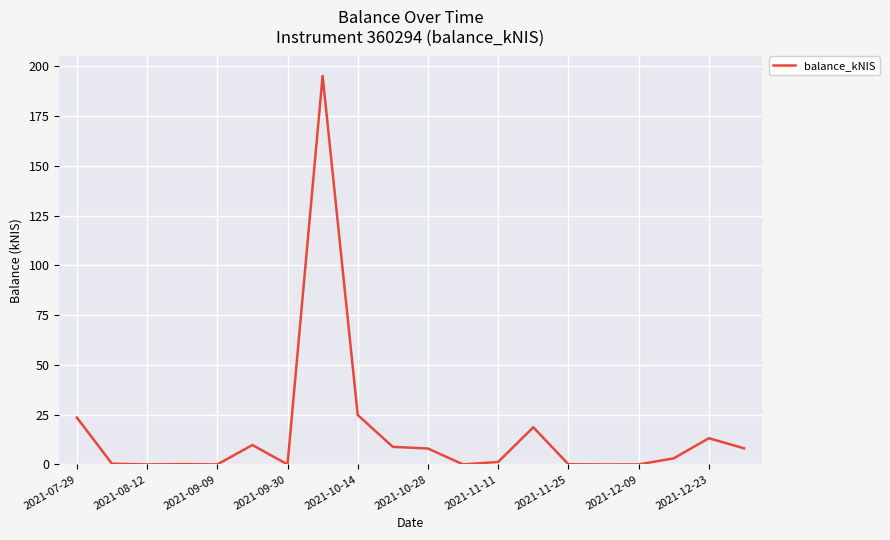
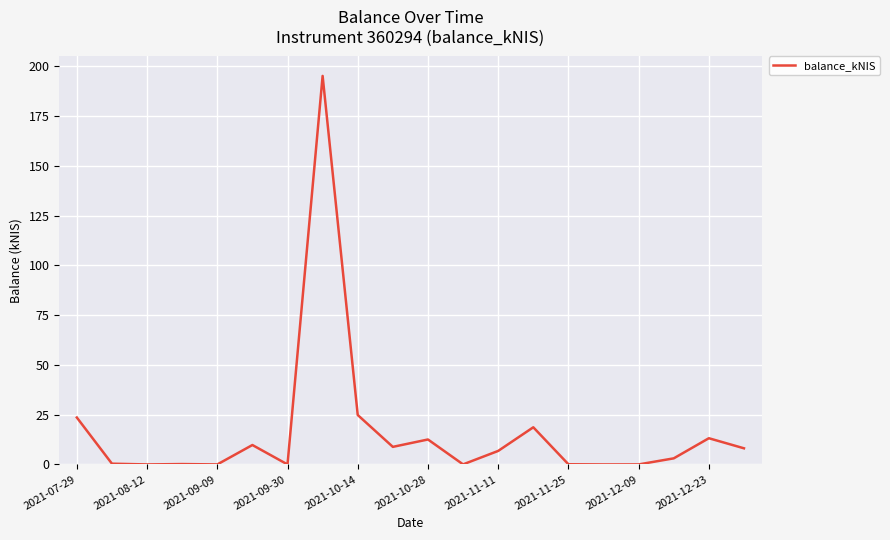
  {
    "2021-07-29": 24,
    "2021-08-12": 0,
    "2021-09-09": 0,
    "2021-09-30": 0,
    "2021-10-14": 25,
-   "2021-10-28": 8,
-   "2021-11-11": 1,
+   "2021-10-28": 13,
+   "2021-11-11": 7,
    "2021-11-25": 0,
    "2021-12-09": 0,
    "2021-12-23": 13
  }
